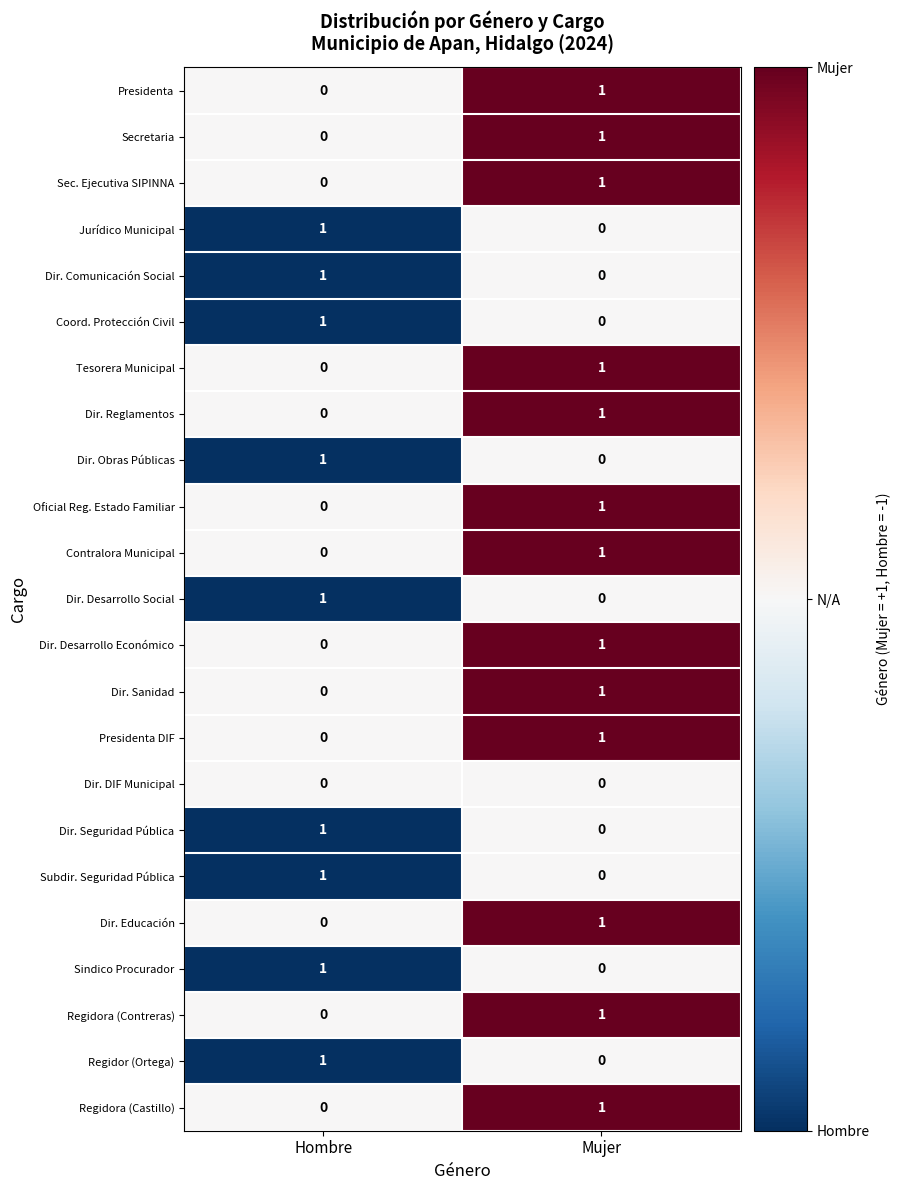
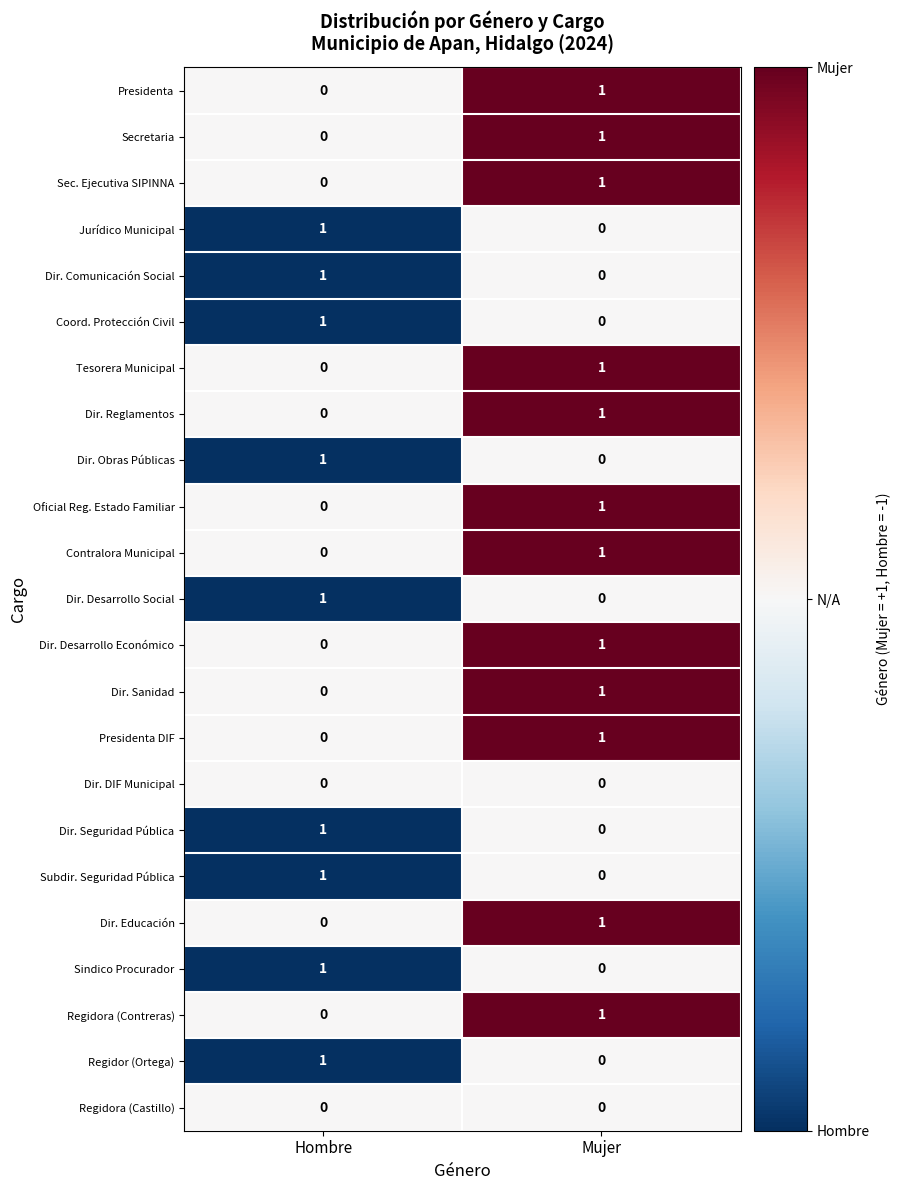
  {
    "Presidenta": {
      "Hombre": 0,
      "Mujer": 1
    },
    "Secretaria": {
      "Hombre": 0,
      "Mujer": 1
    },
    "Sec. Ejecutiva SIPINNA": {
      "Hombre": 0,
      "Mujer": 1
    },
    "Jurídico Municipal": {
      "Hombre": 1,
      "Mujer": 0
    },
    "Dir. Comunicación Social": {
      "Hombre": 1,
      "Mujer": 0
    },
    "Coord. Protección Civil": {
      "Hombre": 1,
      "Mujer": 0
    },
    "Tesorera Municipal": {
      "Hombre": 0,
      "Mujer": 1
    },
    "Dir. Reglamentos": {
      "Hombre": 0,
      "Mujer": 1
    },
    "Dir. Obras Públicas": {
      "Hombre": 1,
      "Mujer": 0
    },
    "Oficial Reg. Estado Familiar": {
      "Hombre": 0,
      "Mujer": 1
    },
    "Contralora Municipal": {
      "Hombre": 0,
      "Mujer": 1
    },
    "Dir. Desarrollo Social": {
      "Hombre": 1,
      "Mujer": 0
    },
    "Dir. Desarrollo Económico": {
      "Hombre": 0,
      "Mujer": 1
    },
    "Dir. Sanidad": {
      "Hombre": 0,
      "Mujer": 1
    },
    "Presidenta DIF": {
      "Hombre": 0,
      "Mujer": 1
    },
    "Dir. DIF Municipal": {
      "Hombre": 0,
      "Mujer": 0
    },
    "Dir. Seguridad Pública": {
      "Hombre": 1,
      "Mujer": 0
    },
    "Subdir. Seguridad Pública": {
      "Hombre": 1,
      "Mujer": 0
    },
    "Dir. Educación": {
      "Hombre": 0,
      "Mujer": 1
    },
    "Sindico Procurador": {
      "Hombre": 1,
      "Mujer": 0
    },
    "Regidora (Contreras)": {
      "Hombre": 0,
      "Mujer": 1
    },
    "Regidor (Ortega)": {
      "Hombre": 1,
      "Mujer": 0
    },
    "Regidora (Castillo)": {
      "Hombre": 0,
-     "Mujer": 1
+     "Mujer": 0
    }
  }
